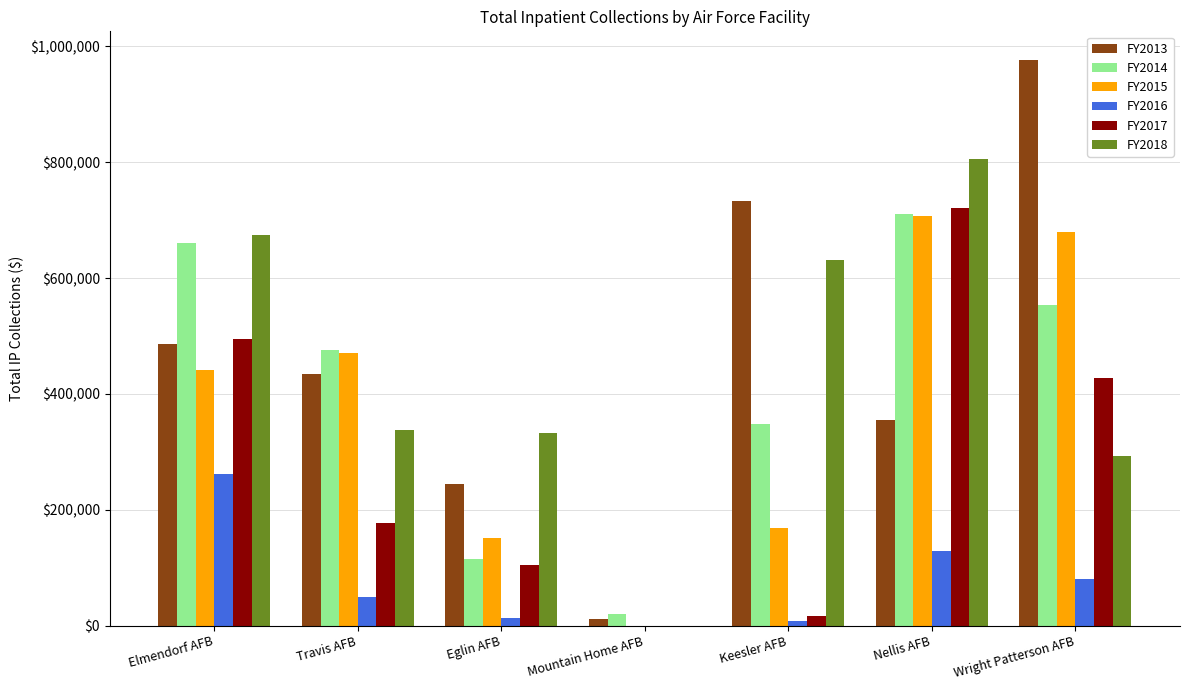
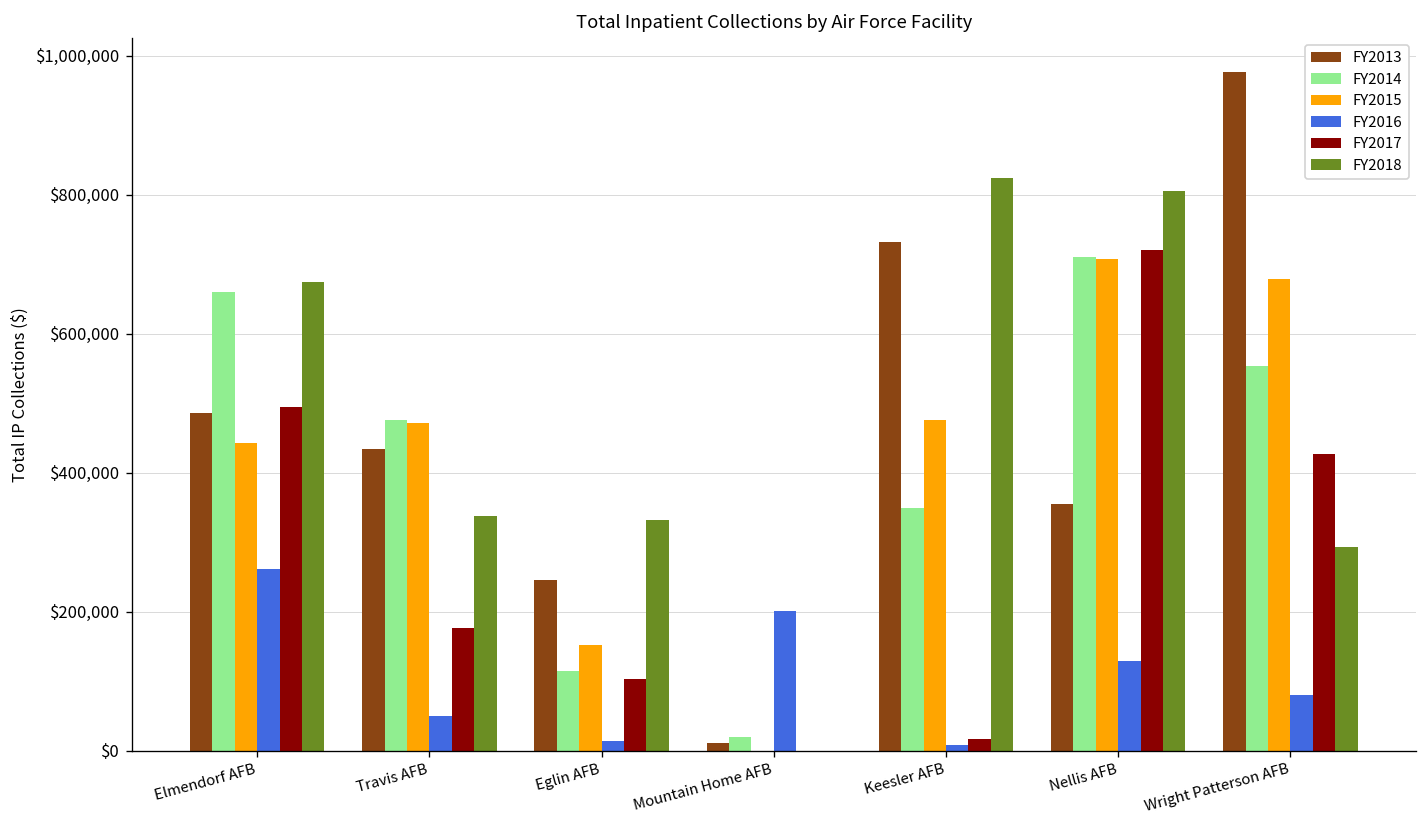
  {
    "FY2013": {
      "Elmendorf AFB": "$490,000",
      "Travis AFB": "$430,000",
      "Eglin AFB": "$250,000",
      "Mountain Home AFB": "$10,000",
      "Keesler AFB": "$730,000",
      "Nellis AFB": "$350,000",
      "Wright Patterson AFB": "$980,000"
    },
    "FY2014": {
      "Elmendorf AFB": "$660,000",
      "Travis AFB": "$480,000",
      "Eglin AFB": "$120,000",
      "Mountain Home AFB": "$20,000",
      "Keesler AFB": "$350,000",
      "Nellis AFB": "$710,000",
      "Wright Patterson AFB": "$550,000"
    },
    "FY2015": {
      "Elmendorf AFB": "$440,000",
      "Travis AFB": "$470,000",
      "Eglin AFB": "$150,000",
      "Mountain Home AFB": "$0",
-     "Keesler AFB": "$170,000",
+     "Keesler AFB": "$480,000",
      "Nellis AFB": "$710,000",
      "Wright Patterson AFB": "$680,000"
    },
    "FY2016": {
      "Elmendorf AFB": "$260,000",
      "Travis AFB": "$50,000",
      "Eglin AFB": "$10,000",
-     "Mountain Home AFB": "$0",
+     "Mountain Home AFB": "$200,000",
      "Keesler AFB": "$10,000",
      "Nellis AFB": "$130,000",
      "Wright Patterson AFB": "$80,000"
    },
    "FY2017": {
      "Elmendorf AFB": "$490,000",
      "Travis AFB": "$180,000",
      "Eglin AFB": "$100,000",
      "Mountain Home AFB": "$0",
      "Keesler AFB": "$20,000",
      "Nellis AFB": "$720,000",
      "Wright Patterson AFB": "$430,000"
    },
    "FY2018": {
      "Elmendorf AFB": "$670,000",
      "Travis AFB": "$340,000",
      "Eglin AFB": "$330,000",
      "Mountain Home AFB": "$0",
-     "Keesler AFB": "$630,000",
+     "Keesler AFB": "$820,000",
      "Nellis AFB": "$800,000",
      "Wright Patterson AFB": "$290,000"
    }
  }
